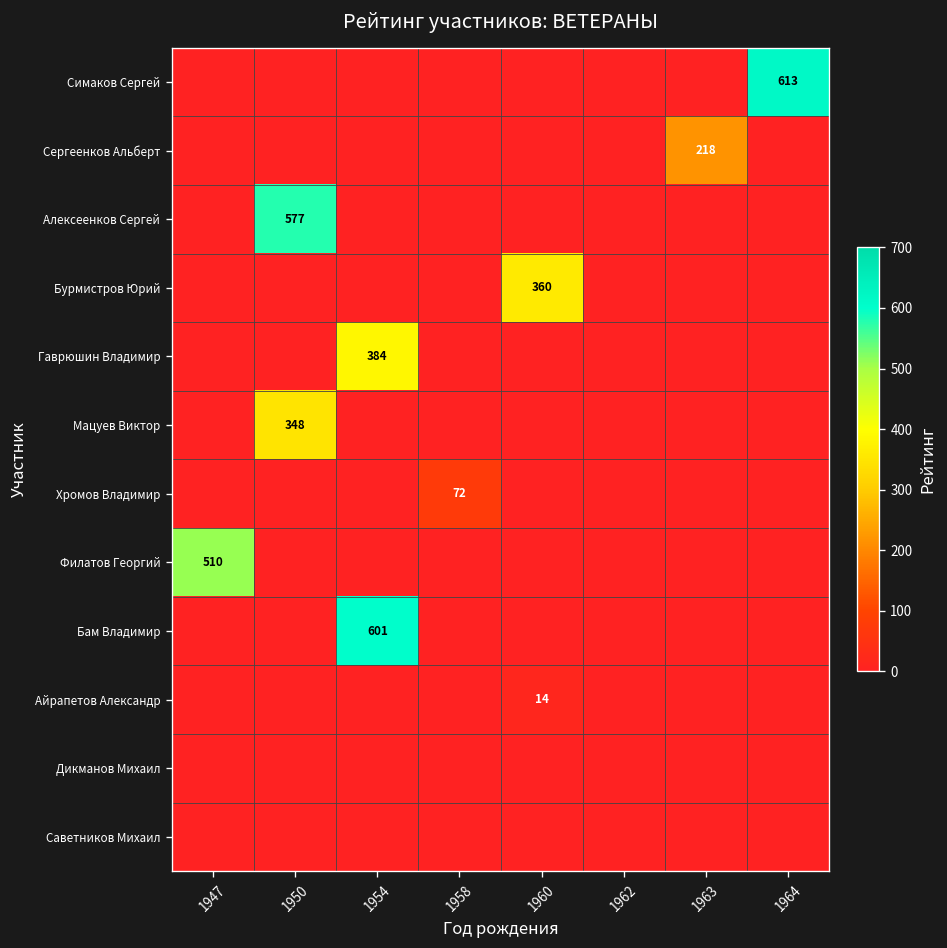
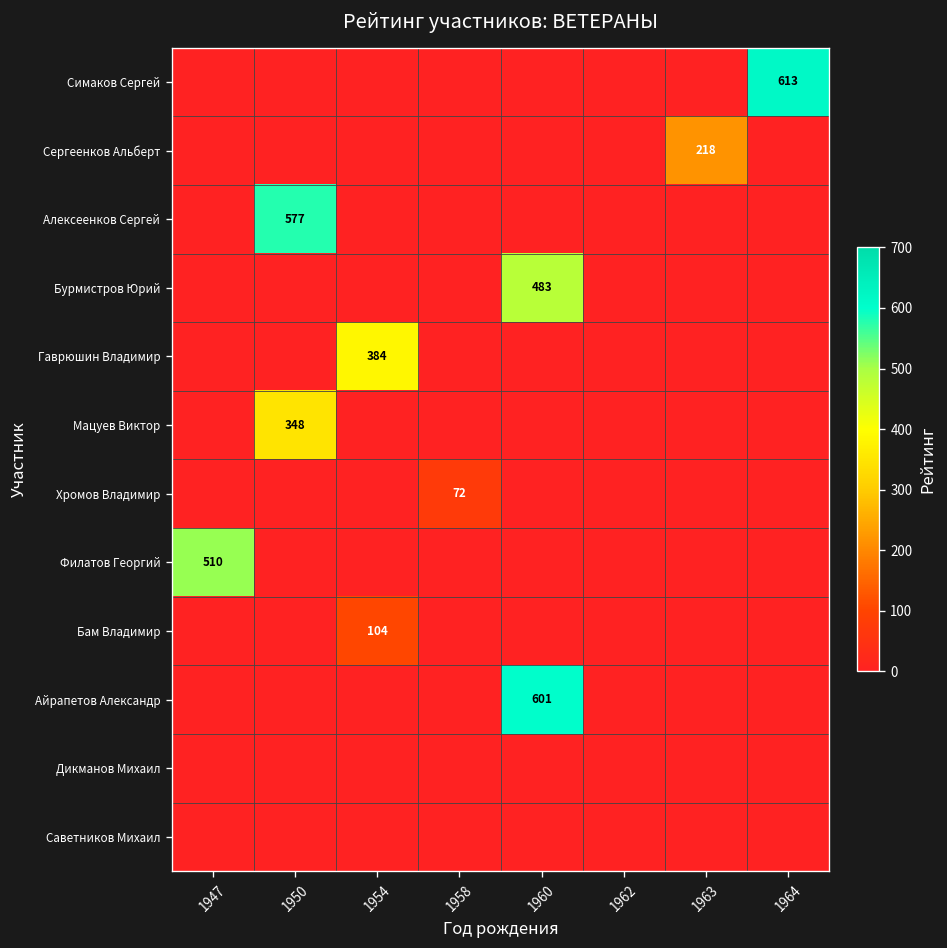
  {
    "Симаков Сергей": {
      "1964": 613
    },
    "Сергеенков Альберт": {
      "1963": 218
    },
    "Алексеенков Сергей": {
      "1950": 577
    },
    "Бурмистров Юрий": {
-     "1960": 360
+     "1960": 483
    },
    "Гаврюшин Владимир": {
      "1954": 384
    },
    "Мацуев Виктор": {
      "1950": 348
    },
    "Хромов Владимир": {
      "1958": 72
    },
    "Филатов Георгий": {
      "1947": 510
    },
    "Бам Владимир": {
-     "1954": 601
+     "1954": 104
    },
    "Айрапетов Александр": {
-     "1960": 14
+     "1960": 601
    }
  }
